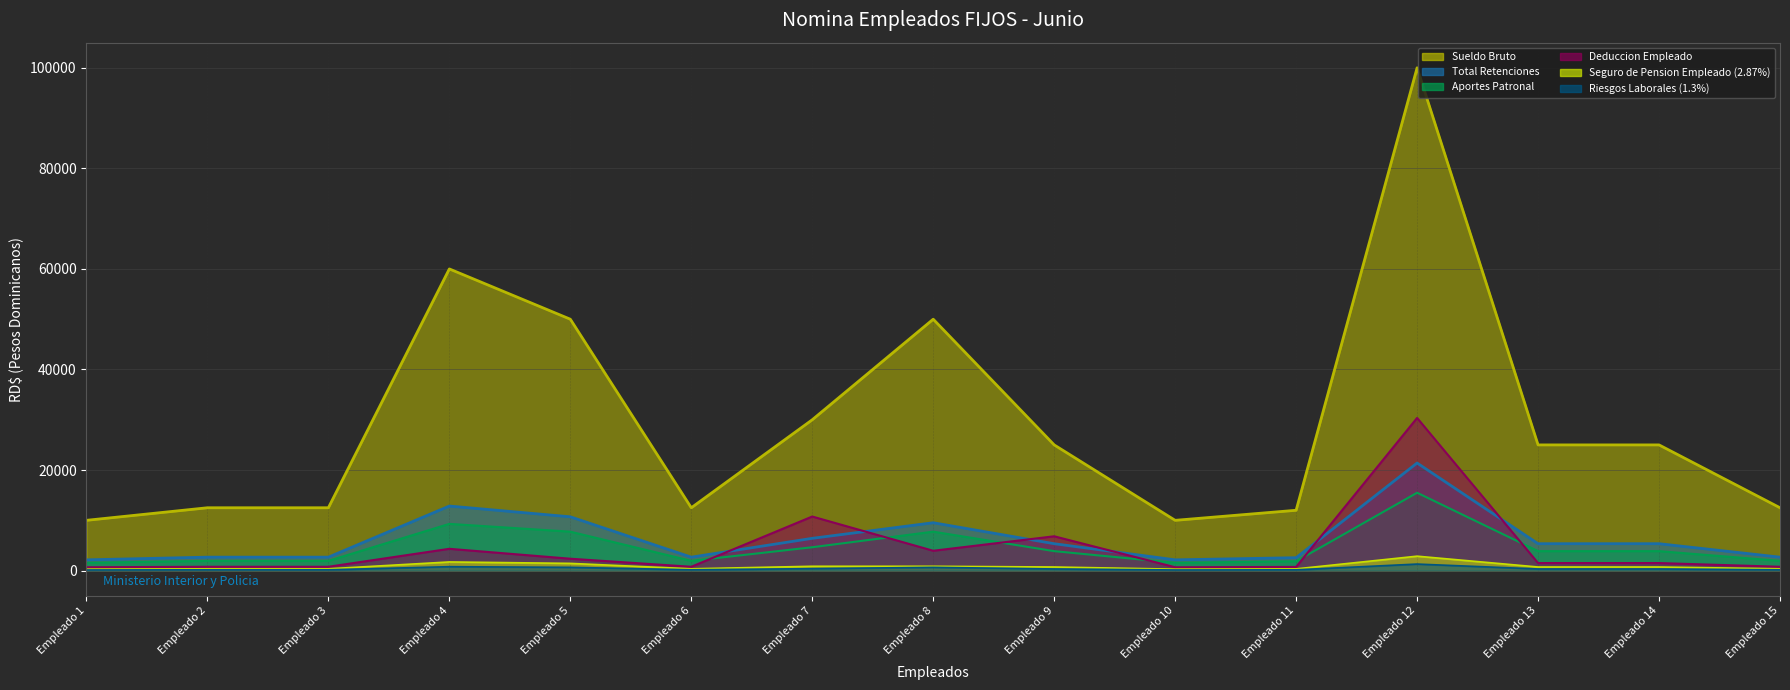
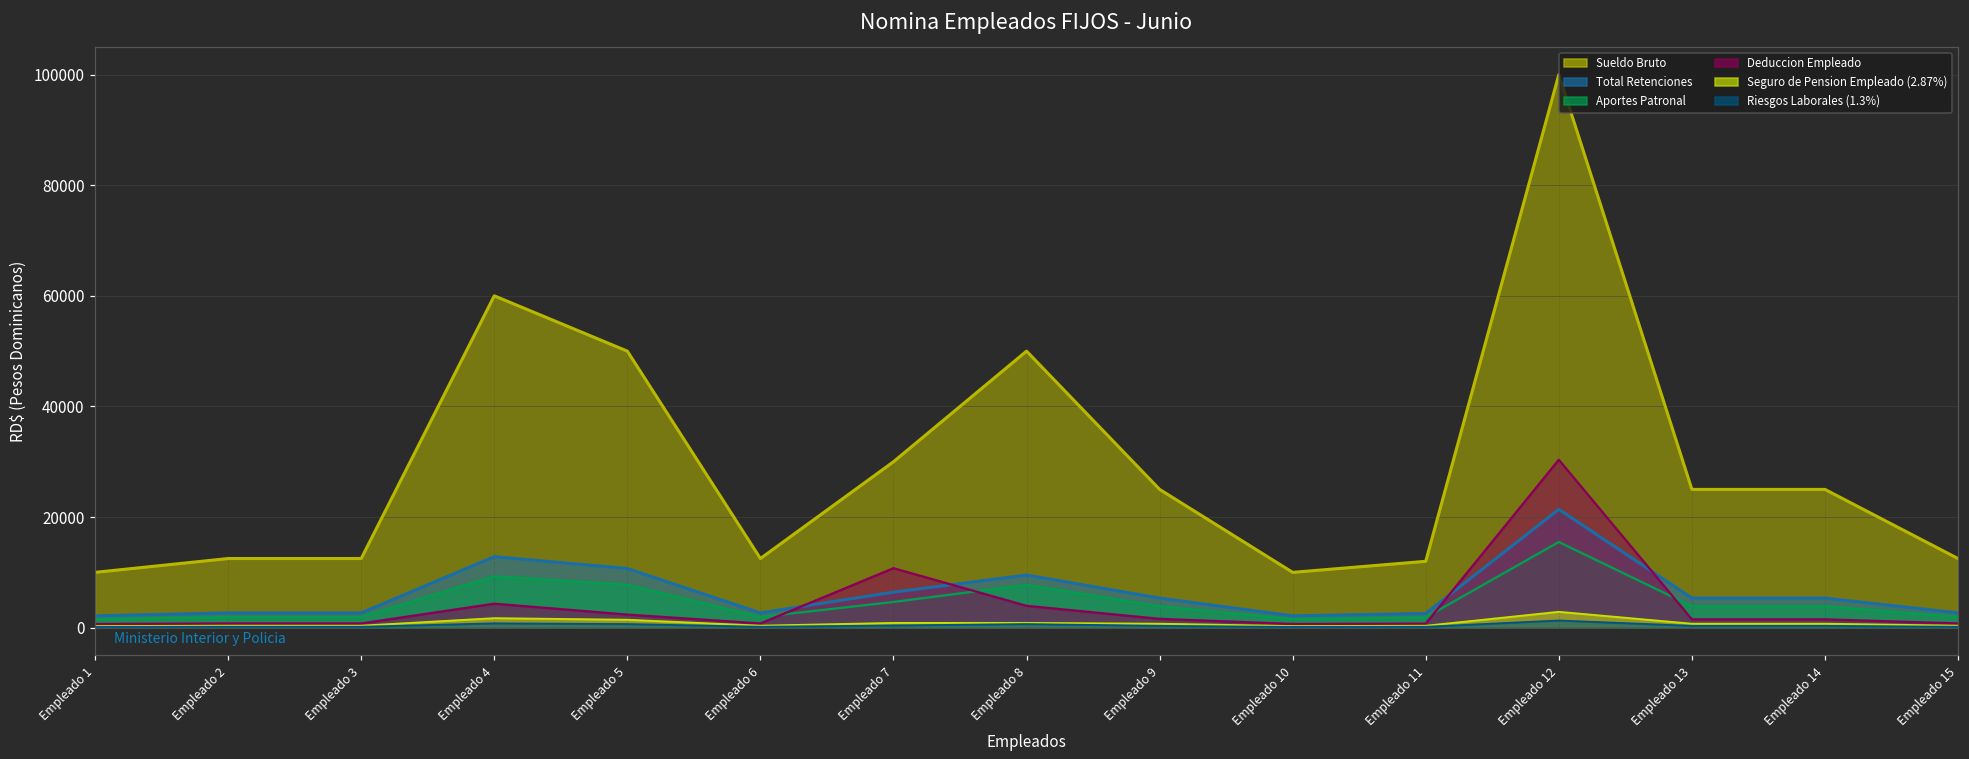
  {
    "Aportes Patronal": {
      "Empleado 1": 2000,
      "Empleado 2": 2000,
      "Empleado 3": 2000,
      "Empleado 4": 9000,
      "Empleado 5": 8000,
      "Empleado 6": 2000,
      "Empleado 7": 5000,
      "Empleado 8": 8000,
      "Empleado 9": 4000,
      "Empleado 10": 2000,
      "Empleado 11": 2000,
      "Empleado 12": 15000,
      "Empleado 13": 4000,
      "Empleado 14": 4000,
      "Empleado 15": 2000
    },
    "Deduccion Empleado": {
      "Empleado 4": 4000,
      "Empleado 5": 2000,
      "Empleado 7": 11000,
      "Empleado 8": 4000,
-     "Empleado 9": 7000,
+     "Empleado 9": 2000,
      "Empleado 12": 30000,
      "Empleado 13": 2000,
      "Empleado 14": 2000
    }
  }
